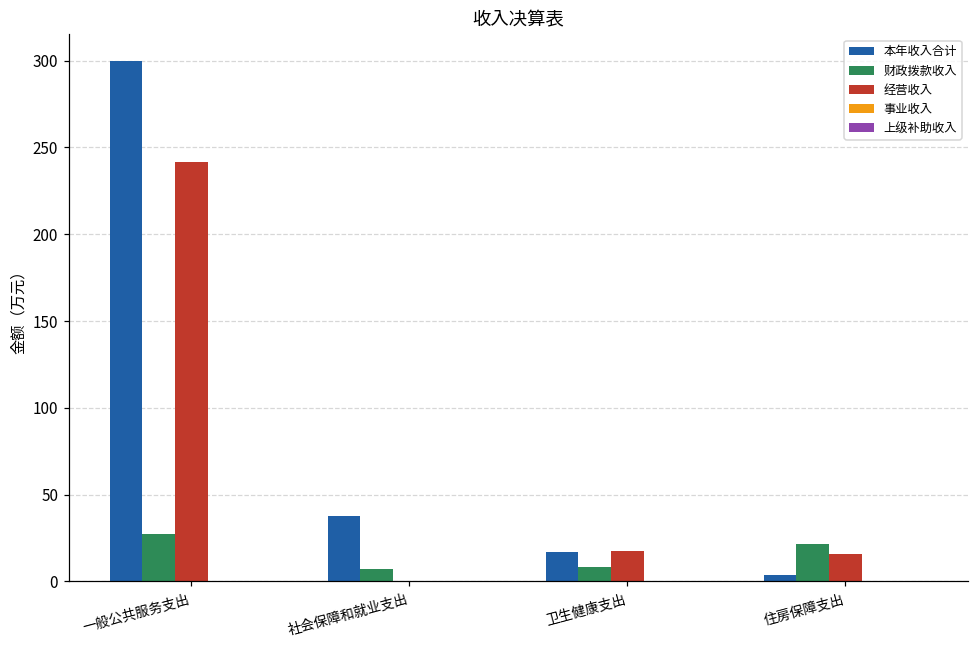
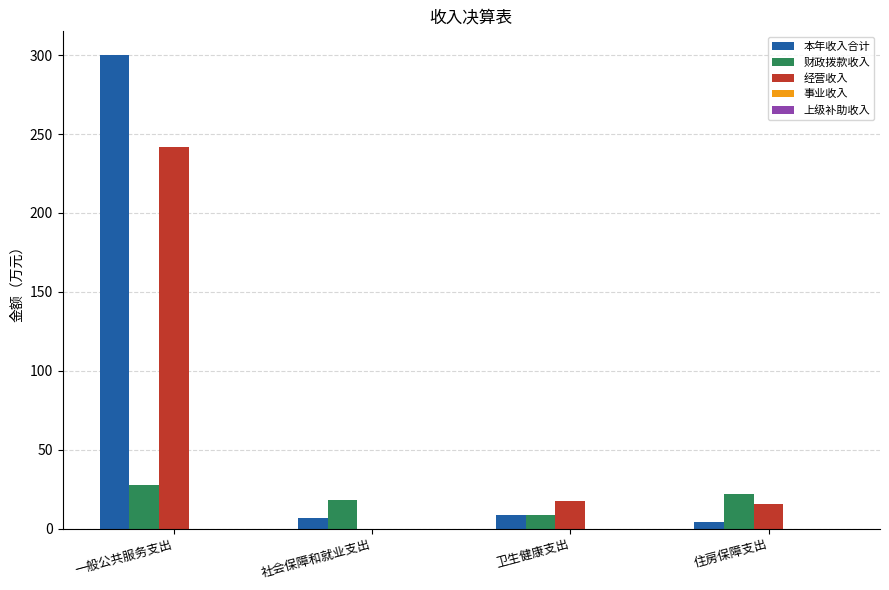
  {
    "本年收入合计": {
      "一般公共服务支出": 300,
-     "社会保障和就业支出": 38,
-     "卫生健康支出": 17,
+     "社会保障和就业支出": 7,
+     "卫生健康支出": 8,
      "住房保障支出": 4
    },
    "财政拨款收入": {
      "一般公共服务支出": 27,
-     "社会保障和就业支出": 7,
+     "社会保障和就业支出": 18,
      "卫生健康支出": 8,
      "住房保障支出": 22
    },
    "经营收入": {
      "一般公共服务支出": 242,
      "社会保障和就业支出": 0,
      "卫生健康支出": 18,
      "住房保障支出": 16
    },
    "事业收入": {
      "一般公共服务支出": 0,
      "社会保障和就业支出": 0,
      "卫生健康支出": 0,
      "住房保障支出": 0
    },
    "上级补助收入": {
      "一般公共服务支出": 0,
      "社会保障和就业支出": 0,
      "卫生健康支出": 0,
      "住房保障支出": 0
    }
  }
